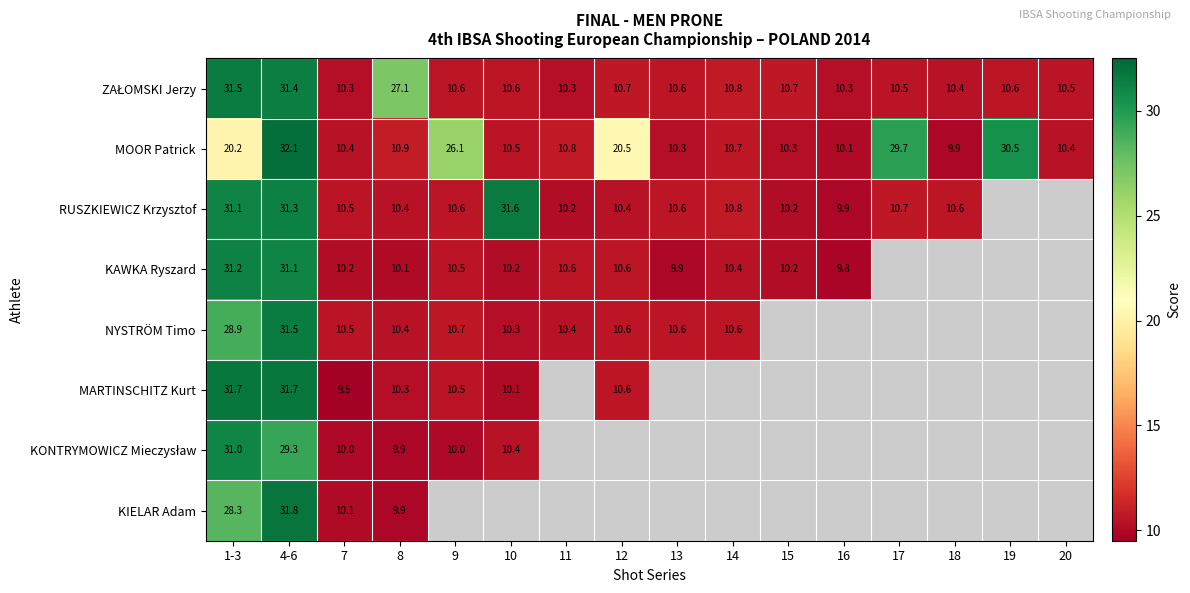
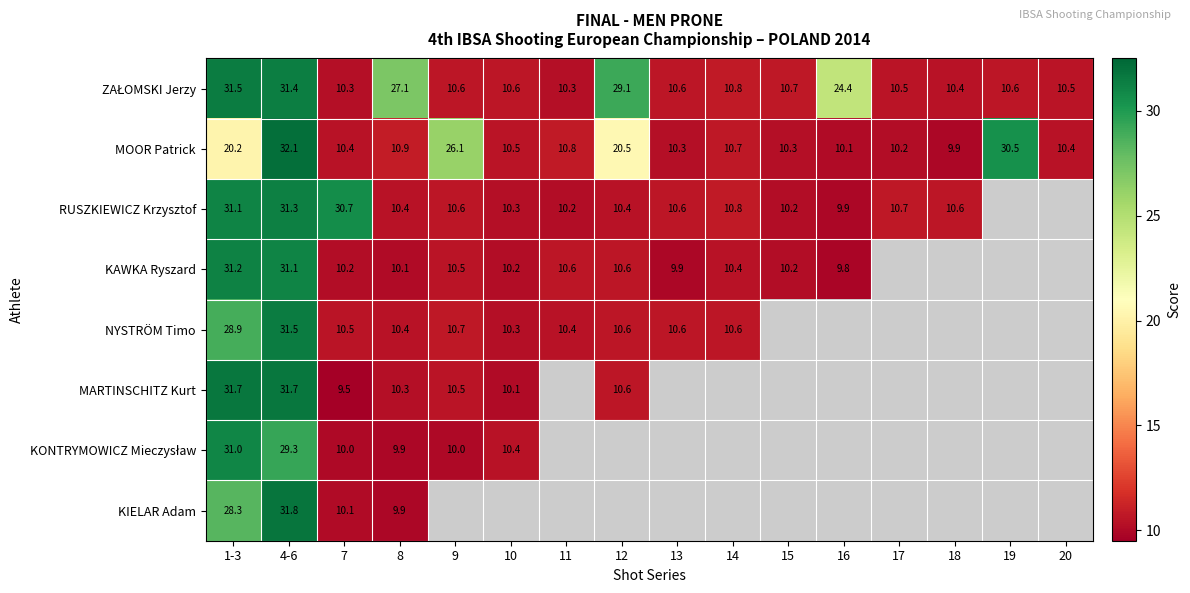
  {
    "ZAŁOMSKI Jerzy": {
      "1-3": 31.5,
      "4-6": 31.4,
      "7": 10.3,
      "8": 27.1,
      "9": 10.6,
      "10": 10.6,
      "11": 10.3,
-     "12": 10.7,
+     "12": 29.1,
      "13": 10.6,
      "14": 10.8,
      "15": 10.7,
-     "16": 10.3,
+     "16": 24.4,
      "17": 10.5,
      "18": 10.4,
      "19": 10.6,
      "20": 10.5
    },
    "MOOR Patrick": {
      "1-3": 20.2,
      "4-6": 32.1,
      "7": 10.4,
      "8": 10.9,
      "9": 26.1,
      "10": 10.5,
      "11": 10.8,
      "12": 20.5,
      "13": 10.3,
      "14": 10.7,
      "15": 10.3,
      "16": 10.1,
-     "17": 29.7,
+     "17": 10.2,
      "18": 9.9,
      "19": 30.5,
      "20": 10.4
    },
    "RUSZKIEWICZ Krzysztof": {
      "1-3": 31.1,
      "4-6": 31.3,
-     "7": 10.5,
+     "7": 30.7,
      "8": 10.4,
      "9": 10.6,
-     "10": 31.6,
+     "10": 10.3,
      "11": 10.2,
      "12": 10.4,
      "13": 10.6,
      "14": 10.8,
      "15": 10.2,
      "16": 9.9,
      "17": 10.7,
      "18": 10.6
    },
    "KAWKA Ryszard": {
      "1-3": 31.2,
      "4-6": 31.1,
      "7": 10.2,
      "8": 10.1,
      "9": 10.5,
      "10": 10.2,
      "11": 10.6,
      "12": 10.6,
      "13": 9.9,
      "14": 10.4,
      "15": 10.2,
      "16": 9.8
    },
    "NYSTRÖM Timo": {
      "1-3": 28.9,
      "4-6": 31.5,
      "7": 10.5,
      "8": 10.4,
      "9": 10.7,
      "10": 10.3,
      "11": 10.4,
      "12": 10.6,
      "13": 10.6,
      "14": 10.6
    },
    "MARTINSCHITZ Kurt": {
      "1-3": 31.7,
      "4-6": 31.7,
      "7": 9.5,
      "8": 10.3,
      "9": 10.5,
      "10": 10.1,
      "12": 10.6
    },
    "KONTRYMOWICZ Mieczysław": {
      "1-3": 31.0,
      "4-6": 29.3,
      "7": 10.0,
      "8": 9.9,
      "9": 10.0,
      "10": 10.4
    },
    "KIELAR Adam": {
      "1-3": 28.3,
      "4-6": 31.8,
      "7": 10.1,
      "8": 9.9
    }
  }
